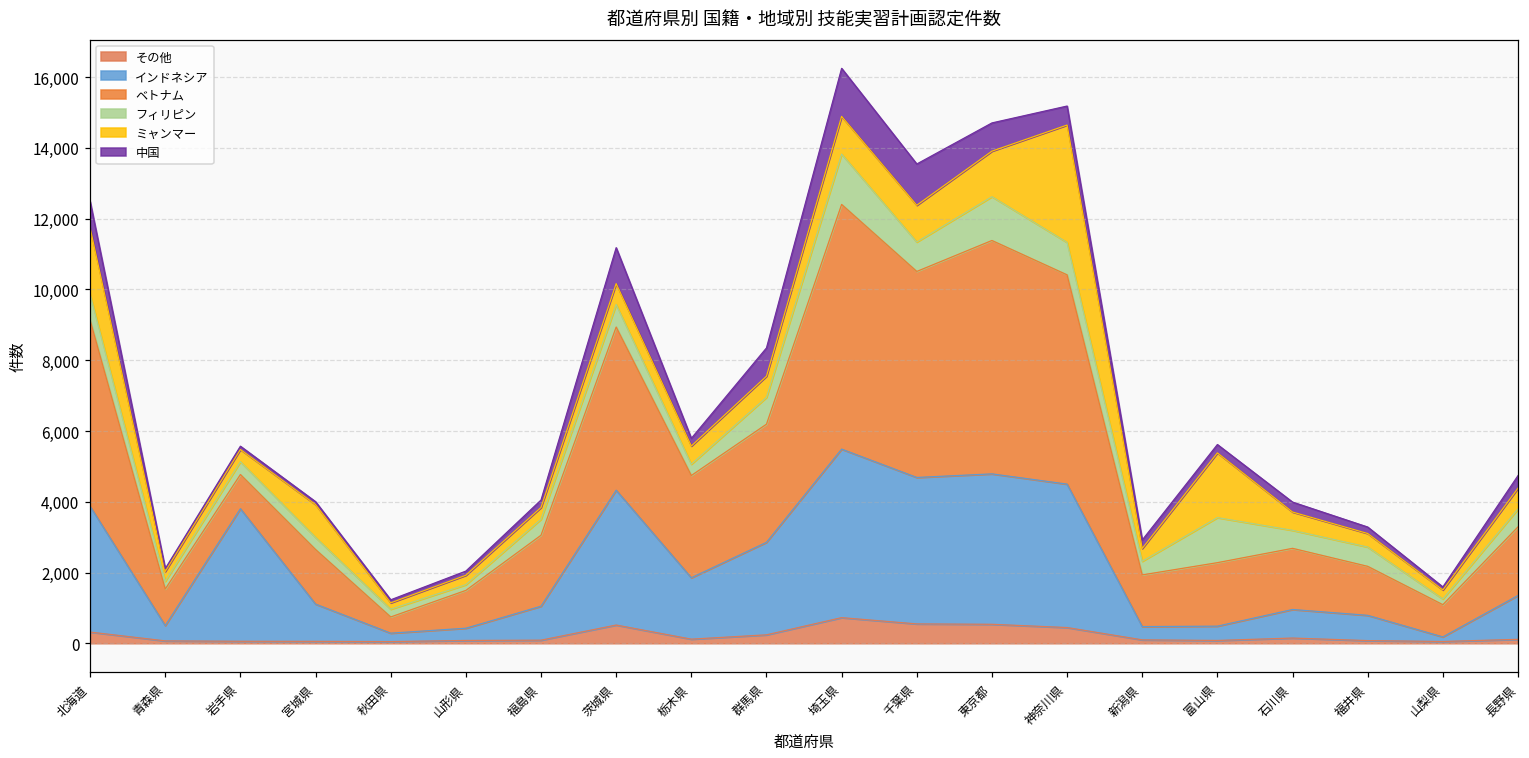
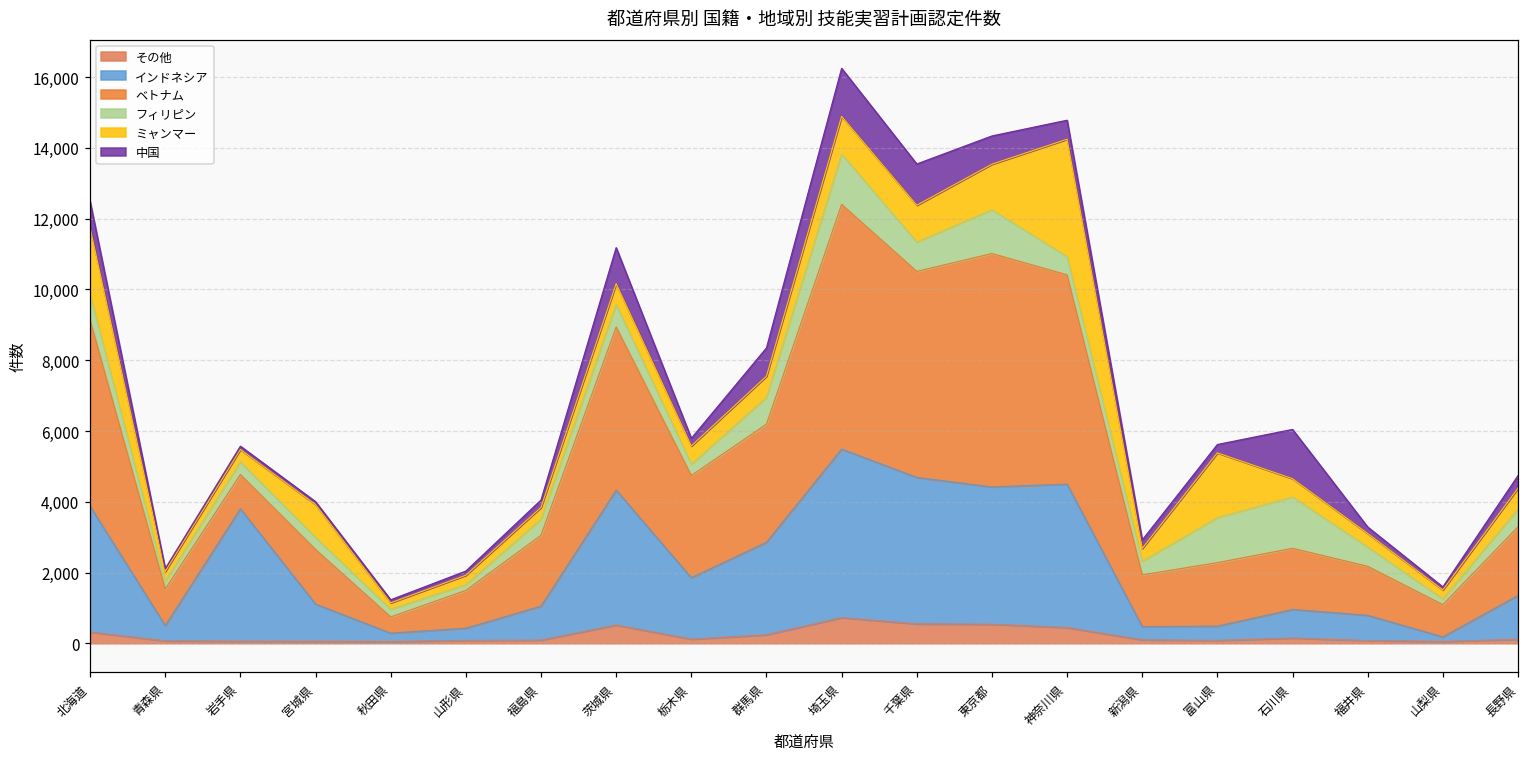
  {
    "インドネシア": {
      "北海道": "3,600",
      "青森県": "400",
      "岩手県": "3,700",
      "宮城県": "1,100",
      "秋田県": "200",
      "山形県": "300",
      "福島県": "1,000",
      "茨城県": "3,800",
      "栃木県": "1,700",
      "群馬県": "2,600",
      "埼玉県": "4,800",
      "千葉県": "4,100",
-     "東京都": "4,300",
+     "東京都": "3,900",
      "神奈川県": "4,100",
      "新潟県": "400",
      "富山県": "400",
      "石川県": "800",
      "福井県": "700",
      "山梨県": "100",
      "長野県": "1,200"
    },
    "フィリピン": {
      "北海道": "700",
      "青森県": "200",
      "岩手県": "400",
      "宮城県": "300",
      "秋田県": "200",
      "山形県": "200",
      "福島県": "500",
      "茨城県": "600",
      "栃木県": "300",
      "群馬県": "800",
      "埼玉県": "1,400",
      "千葉県": "800",
      "東京都": "1,200",
-     "神奈川県": "900",
+     "神奈川県": "500",
      "新潟県": "400",
      "富山県": "1,300",
-     "石川県": "500",
+     "石川県": "1,500",
      "福井県": "500",
      "山梨県": "200",
      "長野県": "500"
    },
    "ミャンマー": {
      "北海道": "1,900",
      "岩手県": "300",
      "宮城県": "900",
      "秋田県": "200",
      "山形県": "300",
      "福島県": "300",
      "茨城県": "600",
      "栃木県": "500",
      "群馬県": "600",
      "埼玉県": "1,100",
      "千葉県": "1,000",
      "東京都": "1,300",
      "神奈川県": "3,300",
      "新潟県": "400",
      "富山県": "1,800",
      "石川県": "500",
      "福井県": "400",
      "山梨県": "300",
      "長野県": "600"
    },
    "中国": {
      "北海道": "700",
      "岩手県": "100",
      "宮城県": "100",
      "秋田県": "100",
      "山形県": "100",
      "福島県": "200",
      "茨城県": "1,000",
      "栃木県": "200",
      "群馬県": "800",
      "埼玉県": "1,400",
      "千葉県": "1,200",
      "東京都": "800",
      "神奈川県": "500",
      "新潟県": "200",
      "富山県": "200",
-     "石川県": "300",
+     "石川県": "1,400",
      "福井県": "200",
      "山梨県": "100",
      "長野県": "400"
    }
  }
